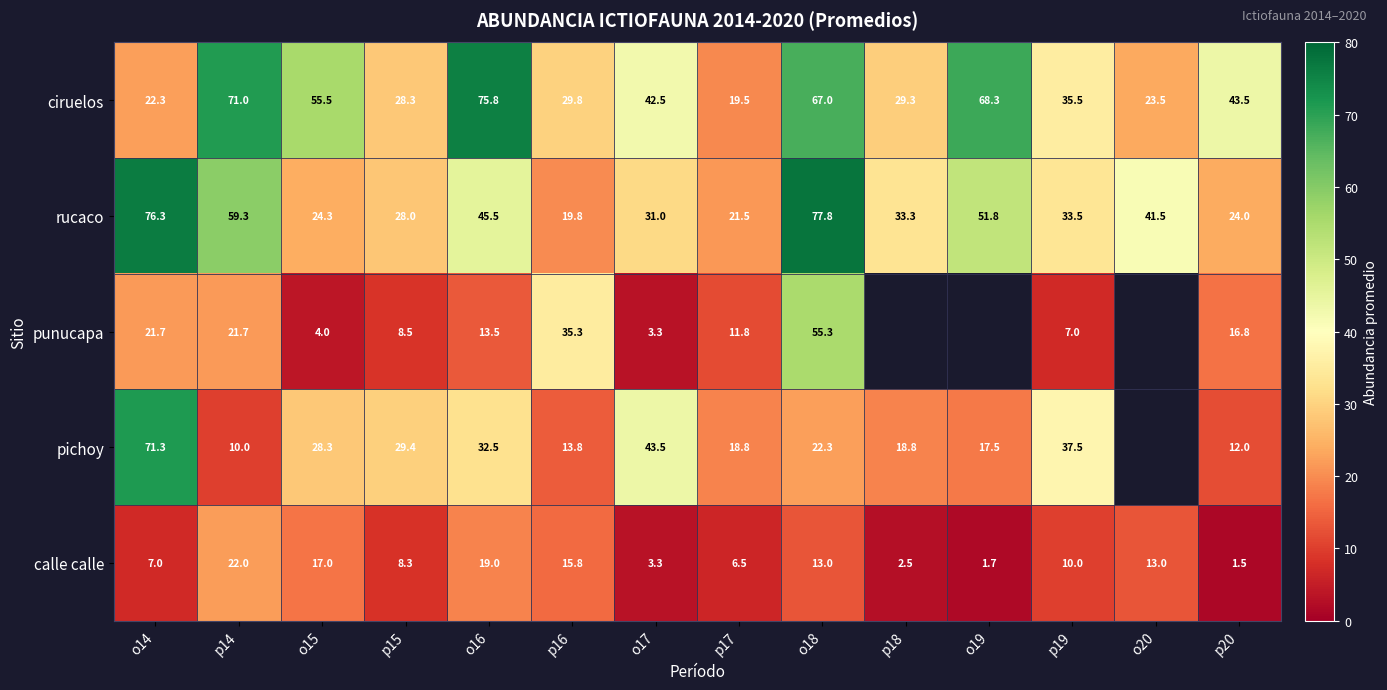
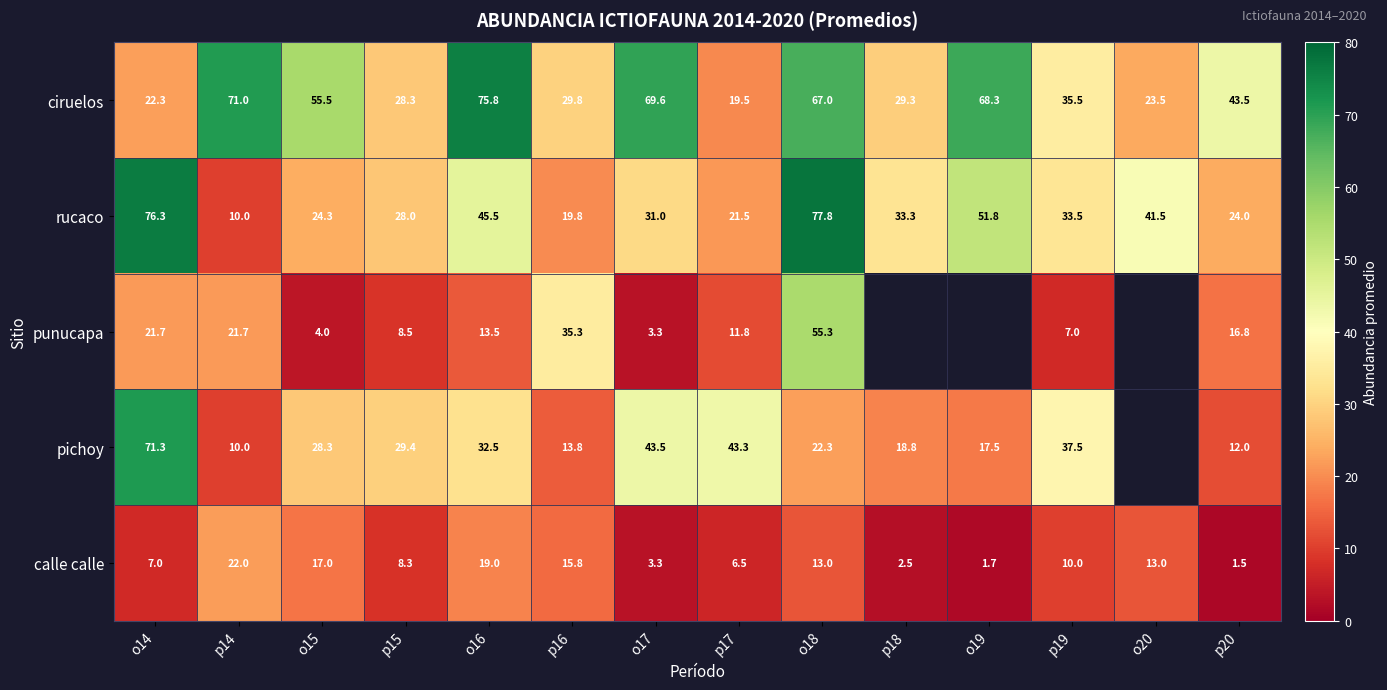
  {
    "ciruelos": {
      "o14": 22.3,
      "p14": 71.0,
      "o15": 55.5,
      "p15": 28.3,
      "o16": 75.8,
      "p16": 29.8,
-     "o17": 42.5,
+     "o17": 69.6,
      "p17": 19.5,
      "o18": 67.0,
      "p18": 29.3,
      "o19": 68.3,
      "p19": 35.5,
      "o20": 23.5,
      "p20": 43.5
    },
    "rucaco": {
      "o14": 76.3,
-     "p14": 59.3,
+     "p14": 10.0,
      "o15": 24.3,
      "p15": 28.0,
      "o16": 45.5,
      "p16": 19.8,
      "o17": 31.0,
      "p17": 21.5,
      "o18": 77.8,
      "p18": 33.3,
      "o19": 51.8,
      "p19": 33.5,
      "o20": 41.5,
      "p20": 24.0
    },
    "punucapa": {
      "o14": 21.7,
      "p14": 21.7,
      "o15": 4.0,
      "p15": 8.5,
      "o16": 13.5,
      "p16": 35.3,
      "o17": 3.3,
      "p17": 11.8,
      "o18": 55.3,
      "p19": 7.0,
      "p20": 16.8
    },
    "pichoy": {
      "o14": 71.3,
      "p14": 10.0,
      "o15": 28.3,
      "p15": 29.4,
      "o16": 32.5,
      "p16": 13.8,
      "o17": 43.5,
-     "p17": 18.8,
+     "p17": 43.3,
      "o18": 22.3,
      "p18": 18.8,
      "o19": 17.5,
      "p19": 37.5,
      "p20": 12.0
    },
    "calle calle": {
      "o14": 7.0,
      "p14": 22.0,
      "o15": 17.0,
      "p15": 8.3,
      "o16": 19.0,
      "p16": 15.8,
      "o17": 3.3,
      "p17": 6.5,
      "o18": 13.0,
      "p18": 2.5,
      "o19": 1.7,
      "p19": 10.0,
      "o20": 13.0,
      "p20": 1.5
    }
  }
